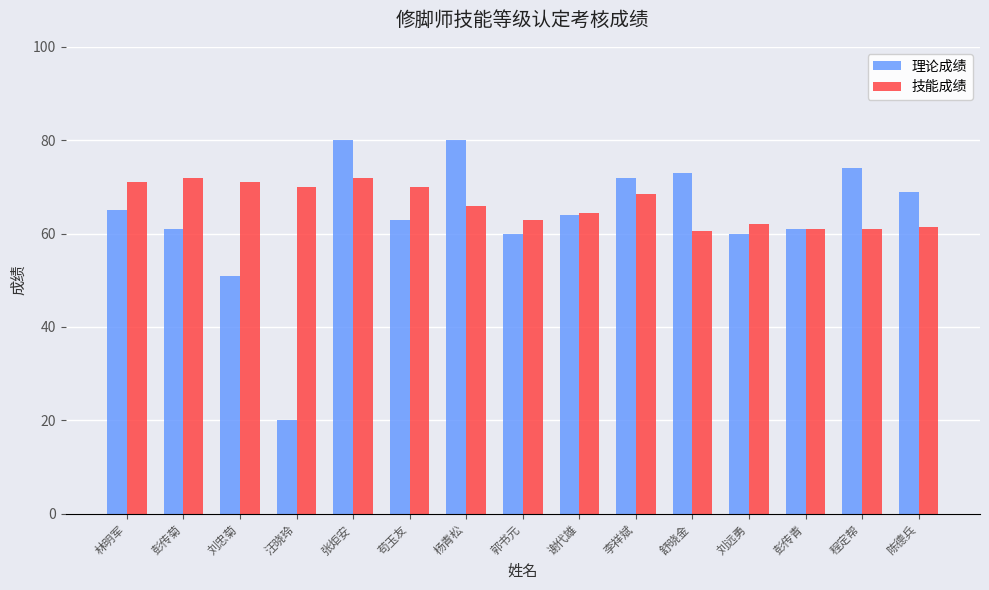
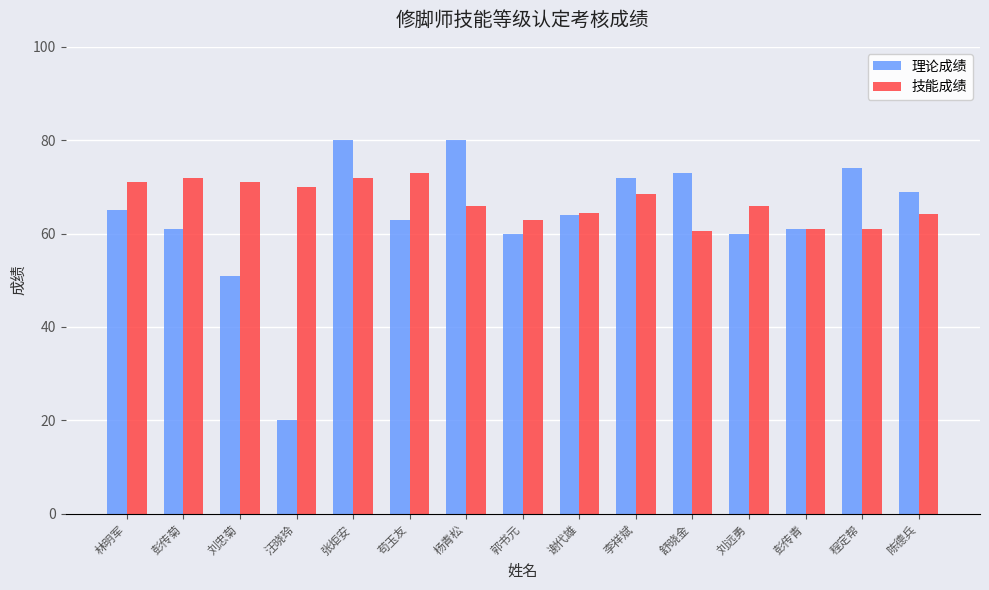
  {
    "理论成绩": {
      "林明军": 65,
      "彭传菊": 61,
      "刘忠菊": 51,
      "汪晓玲": 20,
      "张炬安": 80,
      "苟玉友": 63,
      "杨青松": 80,
      "郭书元": 60,
      "谢代雄": 64,
      "李祥斌": 72,
      "舒晓金": 73,
      "刘远勇": 60,
      "彭传青": 61,
      "程定帮": 74,
      "陈德兵": 69
    },
    "技能成绩": {
      "林明军": 71,
      "彭传菊": 72,
      "刘忠菊": 71,
      "汪晓玲": 70,
      "张炬安": 72,
-     "苟玉友": 70,
+     "苟玉友": 73,
      "杨青松": 66,
      "郭书元": 63,
      "谢代雄": 65,
      "李祥斌": 69,
      "舒晓金": 61,
-     "刘远勇": 62,
+     "刘远勇": 66,
      "彭传青": 61,
      "程定帮": 61,
-     "陈德兵": 62
+     "陈德兵": 64
    }
  }
